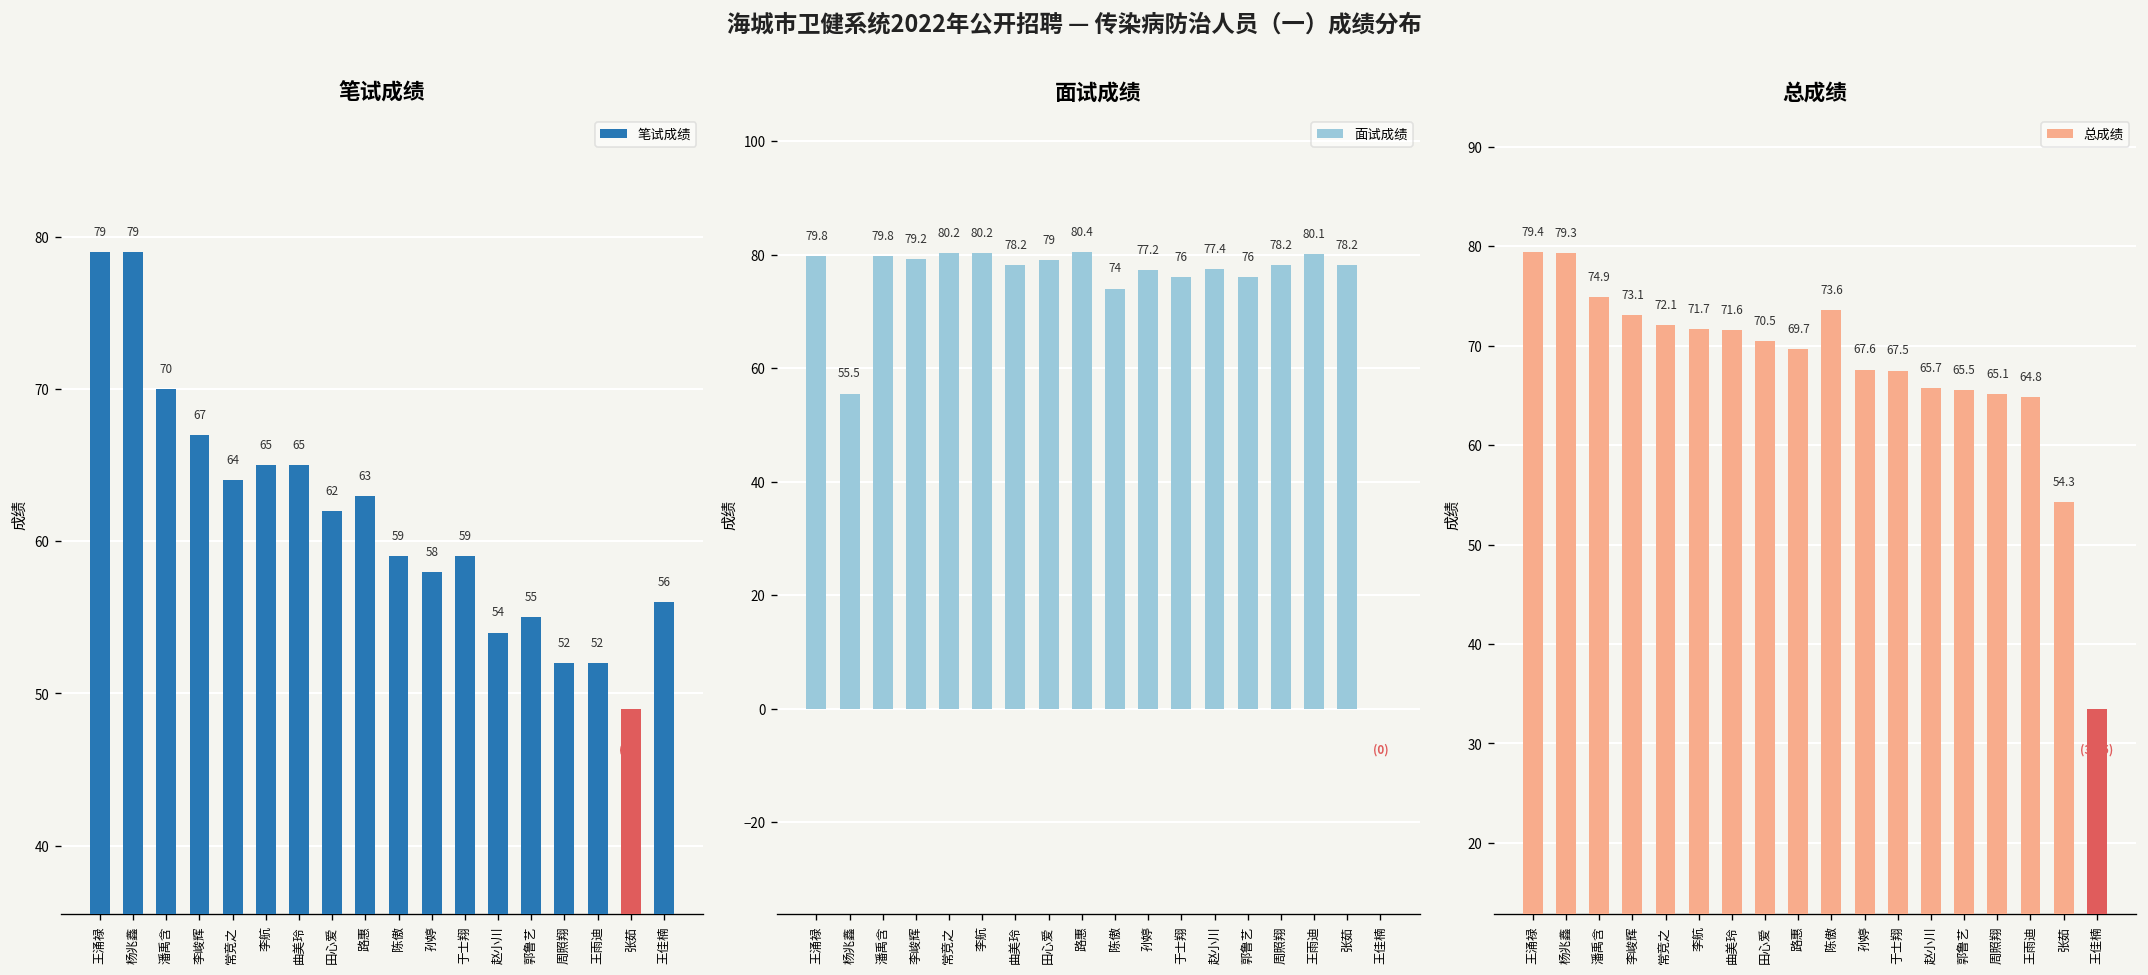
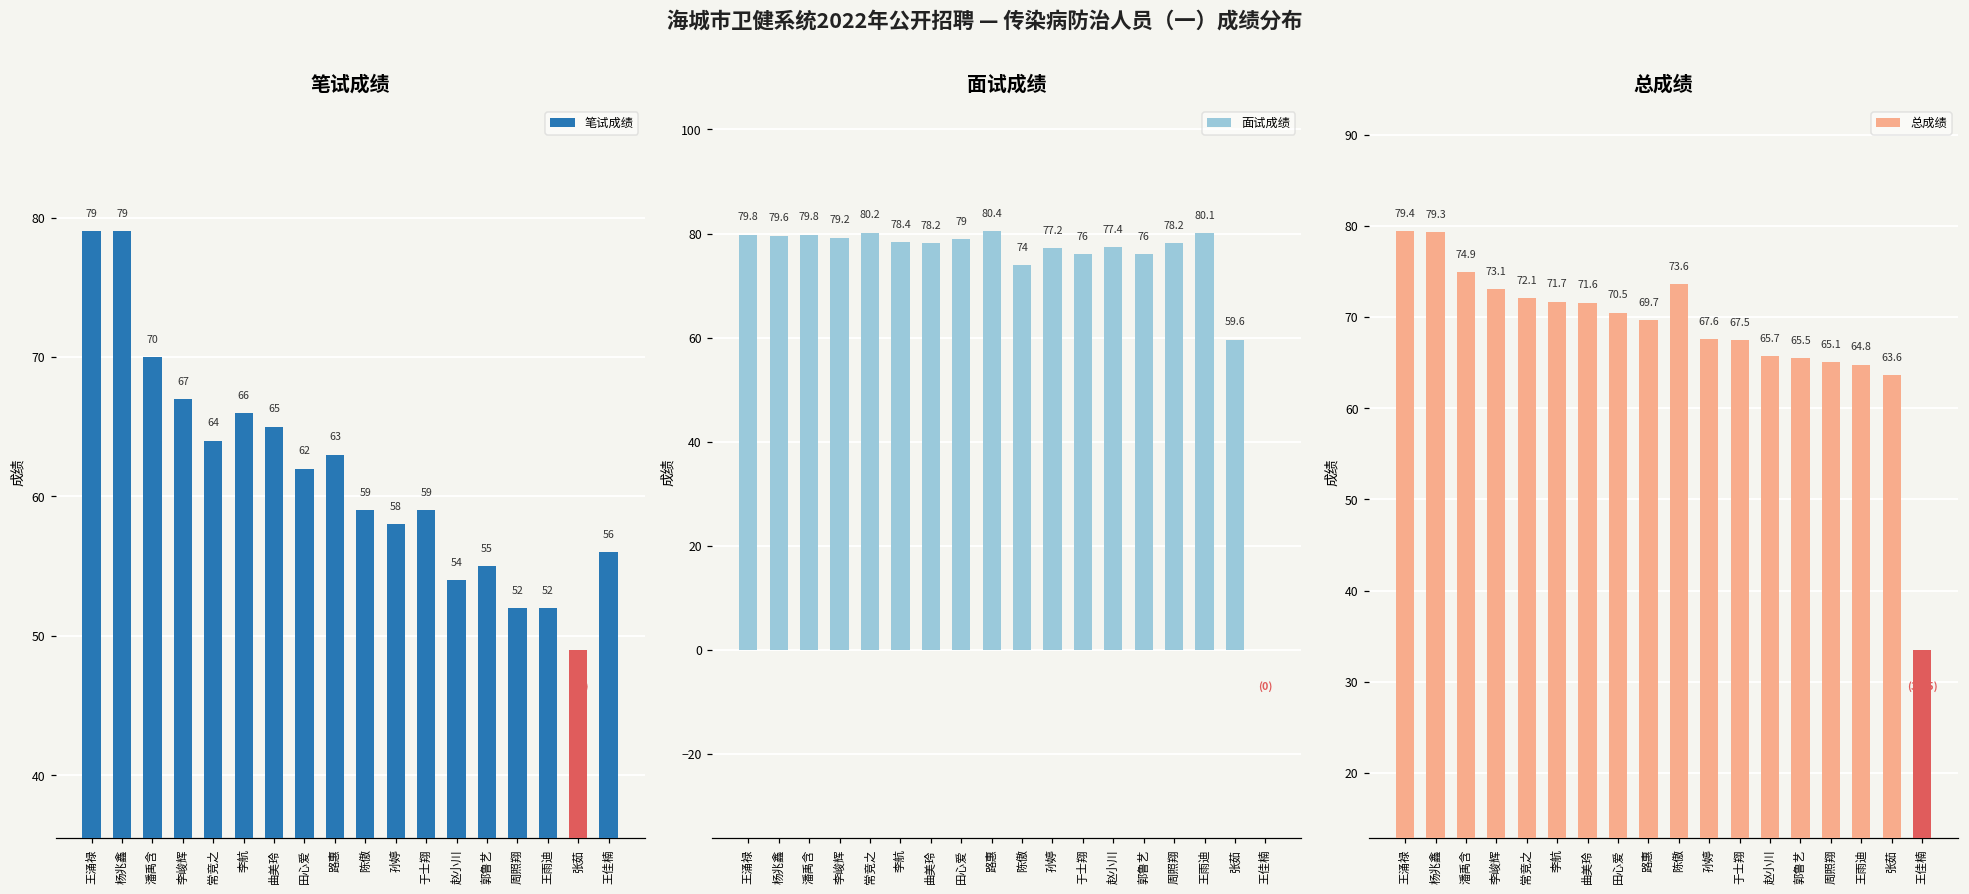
  {
    "笔试成绩": {
      "王涌禄": 79,
      "杨兆鑫": 79,
      "潘禹含": 70,
      "李峻辉": 67,
      "常竞之": 64,
-     "李航": 65,
+     "李航": 66,
      "曲美玲": 65,
      "田心爱": 62,
      "路惠": 63,
      "陈傲": 59,
      "孙婷": 58,
      "于士翔": 59,
      "赵小川": 54,
      "郭鲁艺": 55,
      "周照翔": 52,
      "王雨迪": 52,
      "王佳楠": 56
    },
    "面试成绩": {
      "王涌禄": 79.8,
-     "杨兆鑫": 55.5,
+     "杨兆鑫": 79.6,
      "潘禹含": 79.8,
      "李峻辉": 79.2,
      "常竞之": 80.2,
-     "李航": 80.2,
+     "李航": 78.4,
      "曲美玲": 78.2,
      "田心爱": 79,
      "路惠": 80.4,
      "陈傲": 74,
      "孙婷": 77.2,
      "于士翔": 76,
      "赵小川": 77.4,
      "郭鲁艺": 76,
      "周照翔": 78.2,
      "王雨迪": 80.1,
-     "张茹": 78.2
+     "张茹": 59.6
    },
    "总成绩": {
      "王涌禄": 79.4,
      "杨兆鑫": 79.3,
      "潘禹含": 74.9,
      "李峻辉": 73.1,
      "常竞之": 72.1,
      "李航": 71.7,
      "曲美玲": 71.6,
      "田心爱": 70.5,
      "路惠": 69.7,
      "陈傲": 73.6,
      "孙婷": 67.6,
      "于士翔": 67.5,
      "赵小川": 65.7,
      "郭鲁艺": 65.5,
      "周照翔": 65.1,
      "王雨迪": 64.8,
-     "张茹": 54.3
+     "张茹": 63.6
    }
  }
